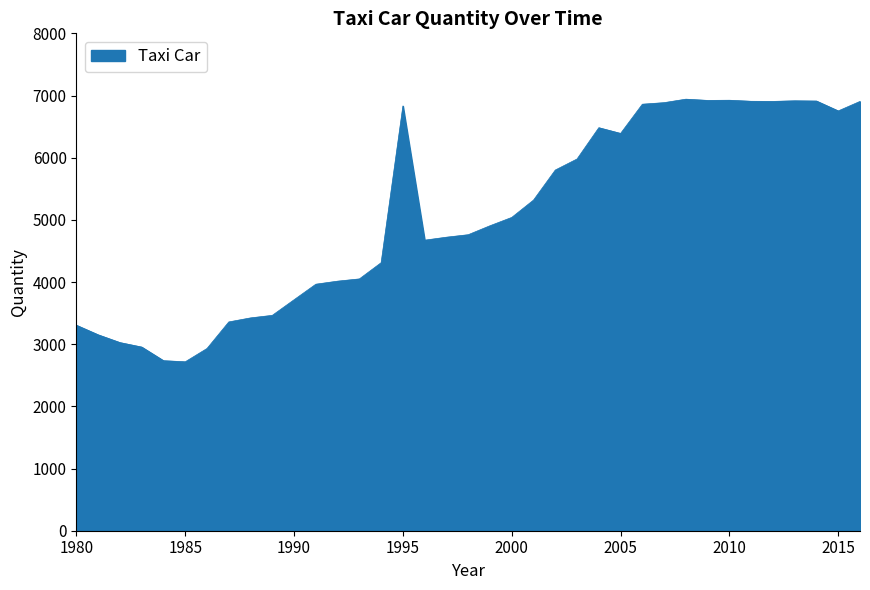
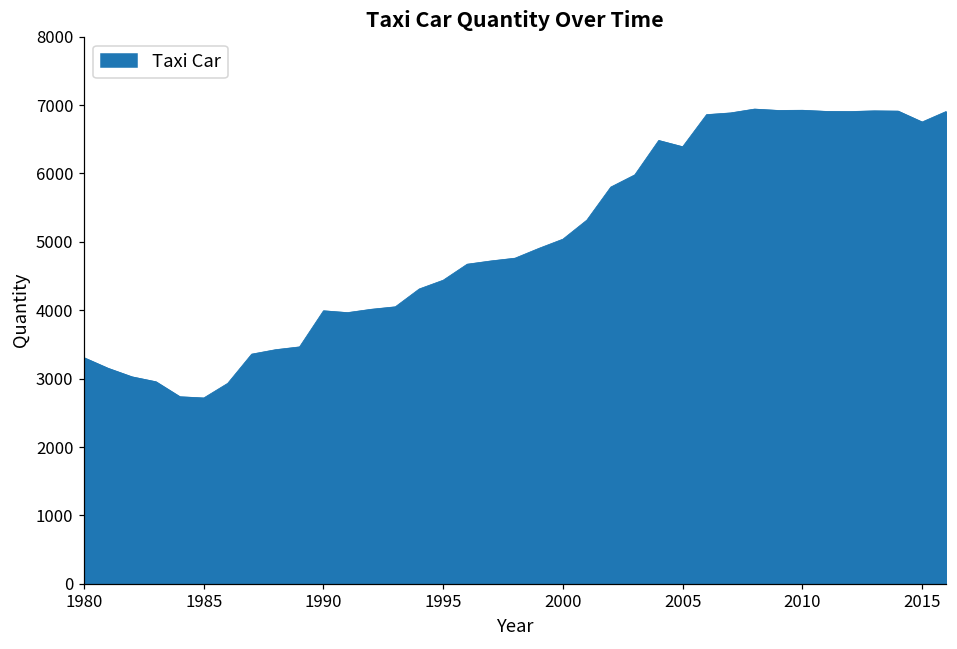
  {
    "1980": 3300,
    "1985": 2700,
-   "1990": 3700,
-   "1995": 6800,
+   "1990": 4000,
+   "1995": 4400,
    "2000": 5000,
    "2005": 6400,
    "2010": 6900,
    "2015": 6800
  }
